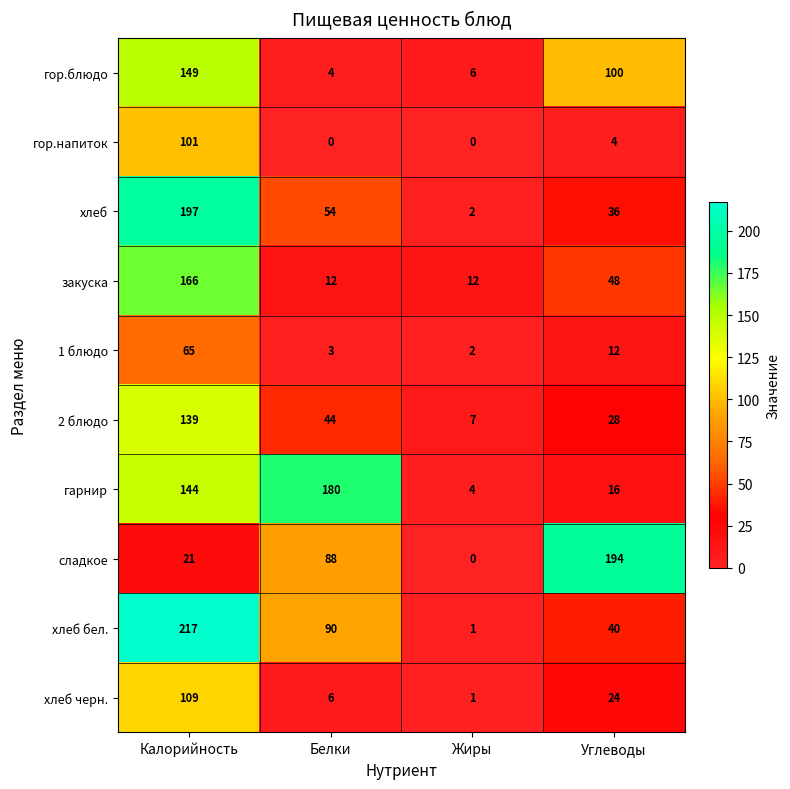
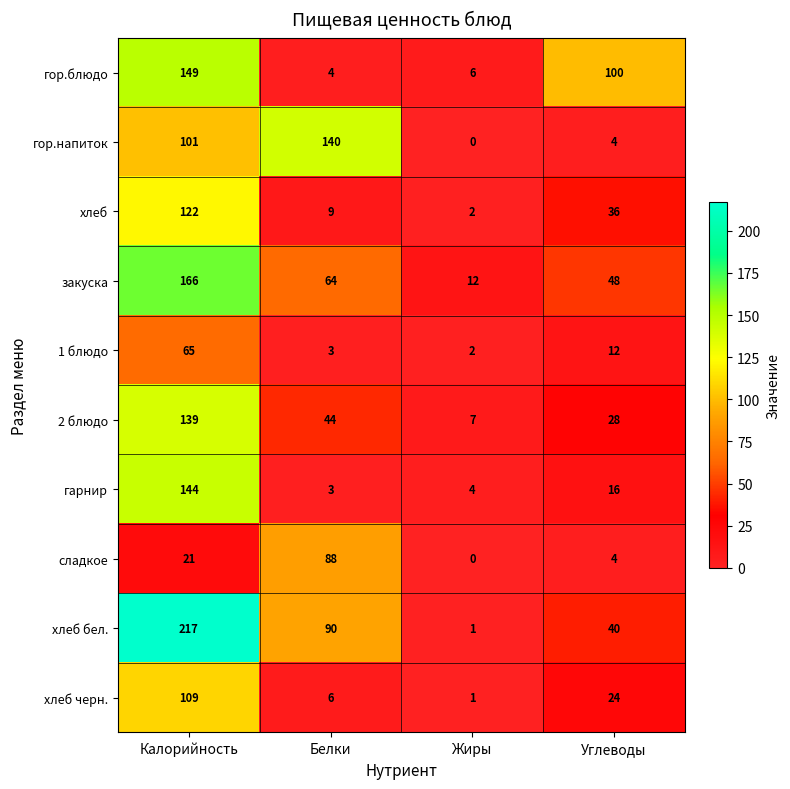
  {
    "гор.блюдо": {
      "Калорийность": 149,
      "Белки": 4,
      "Жиры": 6,
      "Углеводы": 100
    },
    "гор.напиток": {
      "Калорийность": 101,
-     "Белки": 0,
+     "Белки": 140,
      "Жиры": 0,
      "Углеводы": 4
    },
    "хлеб": {
-     "Калорийность": 197,
-     "Белки": 54,
+     "Калорийность": 122,
+     "Белки": 9,
      "Жиры": 2,
      "Углеводы": 36
    },
    "закуска": {
      "Калорийность": 166,
-     "Белки": 12,
+     "Белки": 64,
      "Жиры": 12,
      "Углеводы": 48
    },
    "1 блюдо": {
      "Калорийность": 65,
      "Белки": 3,
      "Жиры": 2,
      "Углеводы": 12
    },
    "2 блюдо": {
      "Калорийность": 139,
      "Белки": 44,
      "Жиры": 7,
      "Углеводы": 28
    },
    "гарнир": {
      "Калорийность": 144,
-     "Белки": 180,
+     "Белки": 3,
      "Жиры": 4,
      "Углеводы": 16
    },
    "сладкое": {
      "Калорийность": 21,
      "Белки": 88,
      "Жиры": 0,
-     "Углеводы": 194
+     "Углеводы": 4
    },
    "хлеб бел.": {
      "Калорийность": 217,
      "Белки": 90,
      "Жиры": 1,
      "Углеводы": 40
    },
    "хлеб черн.": {
      "Калорийность": 109,
      "Белки": 6,
      "Жиры": 1,
      "Углеводы": 24
    }
  }
